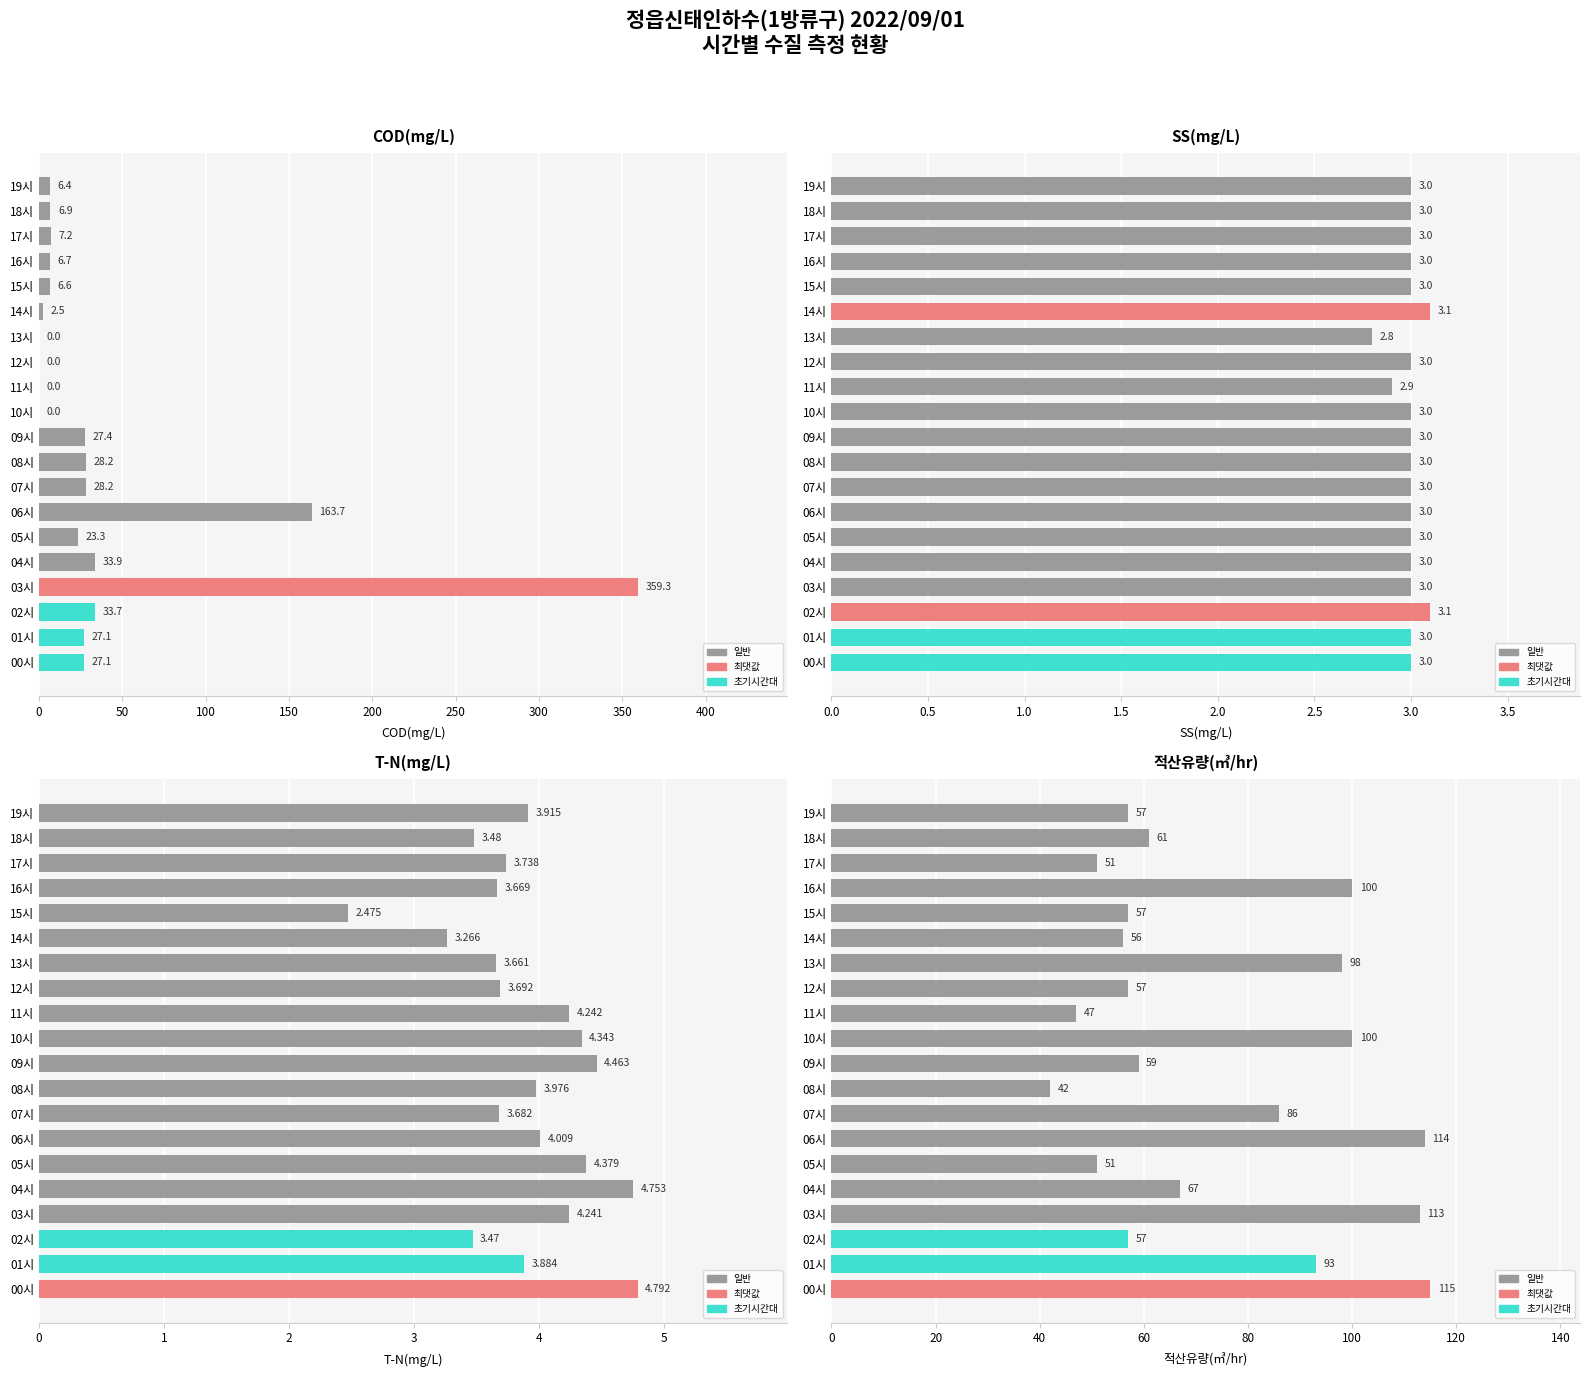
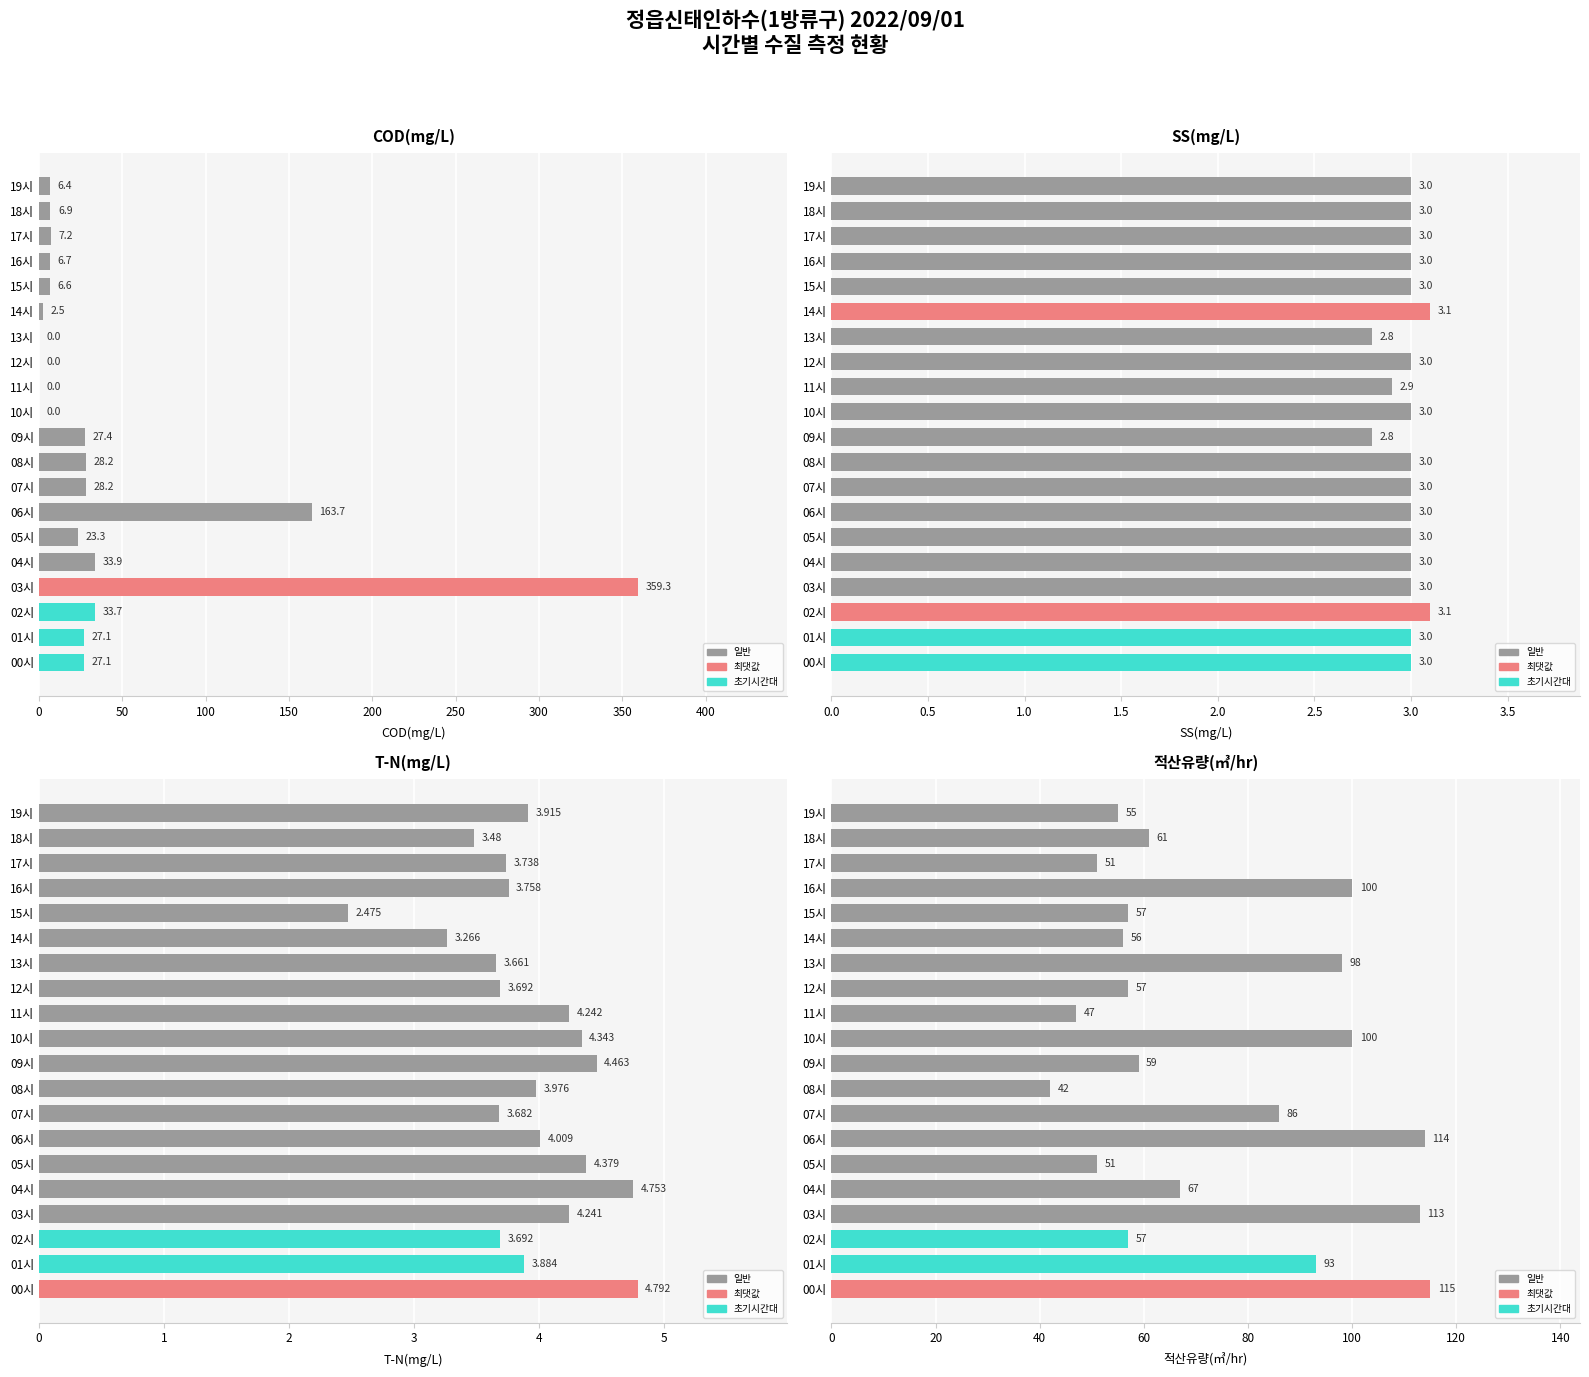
  {
    "COD(mg/L)": {
      "19시": 6.4,
      "18시": 6.9,
      "17시": 7.2,
      "16시": 6.7,
      "15시": 6.6,
      "14시": 2.5,
      "13시": 0.0,
      "12시": 0.0,
      "11시": 0.0,
      "10시": 0.0,
      "09시": 27.4,
      "08시": 28.2,
      "07시": 28.2,
      "06시": 163.7,
      "05시": 23.3,
      "04시": 33.9,
      "03시": 359.3,
      "02시": 33.7,
      "01시": 27.1,
      "00시": 27.1
    },
    "SS(mg/L)": {
      "19시": 3.0,
      "18시": 3.0,
      "17시": 3.0,
      "16시": 3.0,
      "15시": 3.0,
      "14시": 3.1,
      "13시": 2.8,
      "12시": 3.0,
      "11시": 2.9,
      "10시": 3.0,
-     "09시": 3.0,
+     "09시": 2.8,
      "08시": 3.0,
      "07시": 3.0,
      "06시": 3.0,
      "05시": 3.0,
      "04시": 3.0,
      "03시": 3.0,
      "02시": 3.1,
      "01시": 3.0,
      "00시": 3.0
    },
    "T-N(mg/L)": {
      "19시": 3.915,
      "18시": 3.48,
      "17시": 3.738,
-     "16시": 3.669,
+     "16시": 3.758,
      "15시": 2.475,
      "14시": 3.266,
      "13시": 3.661,
      "12시": 3.692,
      "11시": 4.242,
      "10시": 4.343,
      "09시": 4.463,
      "08시": 3.976,
      "07시": 3.682,
      "06시": 4.009,
      "05시": 4.379,
      "04시": 4.753,
      "03시": 4.241,
-     "02시": 3.47,
+     "02시": 3.692,
      "01시": 3.884,
      "00시": 4.792
    },
    "적산유량(㎥/hr)": {
-     "19시": 57,
+     "19시": 55,
      "18시": 61,
      "17시": 51,
      "16시": 100,
      "15시": 57,
      "14시": 56,
      "13시": 98,
      "12시": 57,
      "11시": 47,
      "10시": 100,
      "09시": 59,
      "08시": 42,
      "07시": 86,
      "06시": 114,
      "05시": 51,
      "04시": 67,
      "03시": 113,
      "02시": 57,
      "01시": 93,
      "00시": 115
    }
  }
